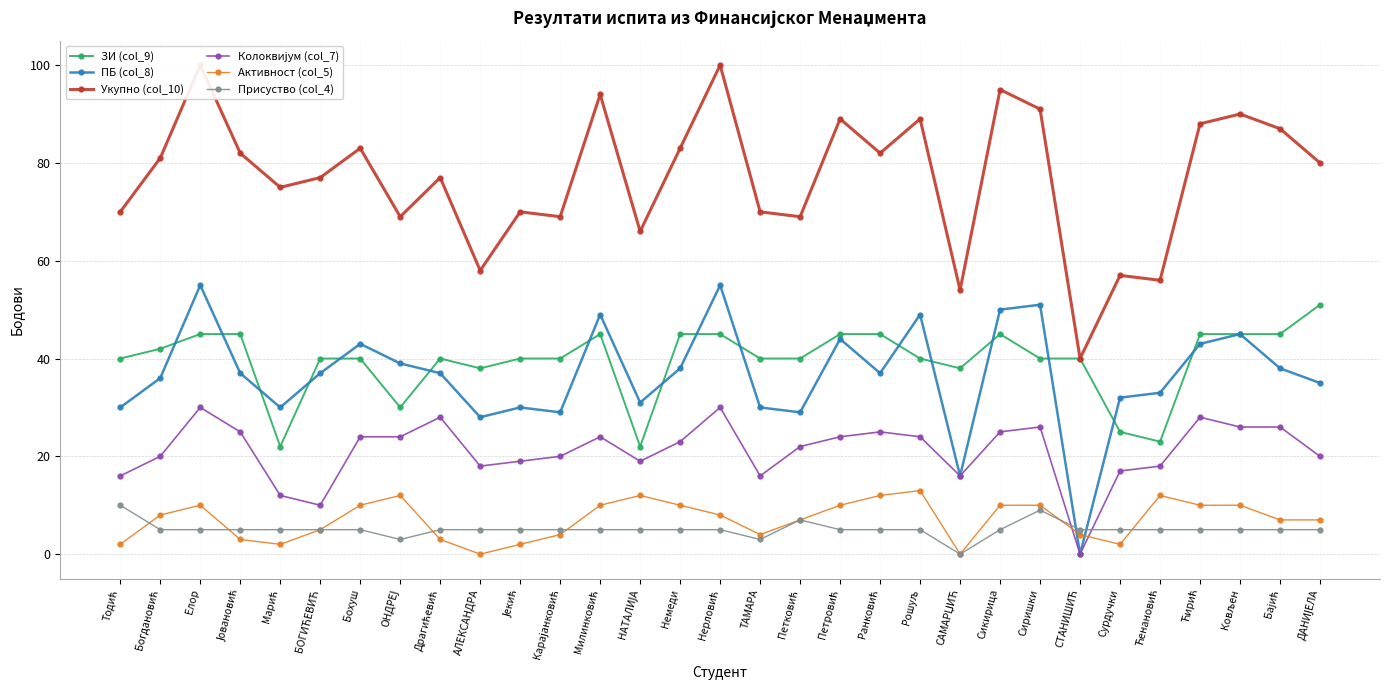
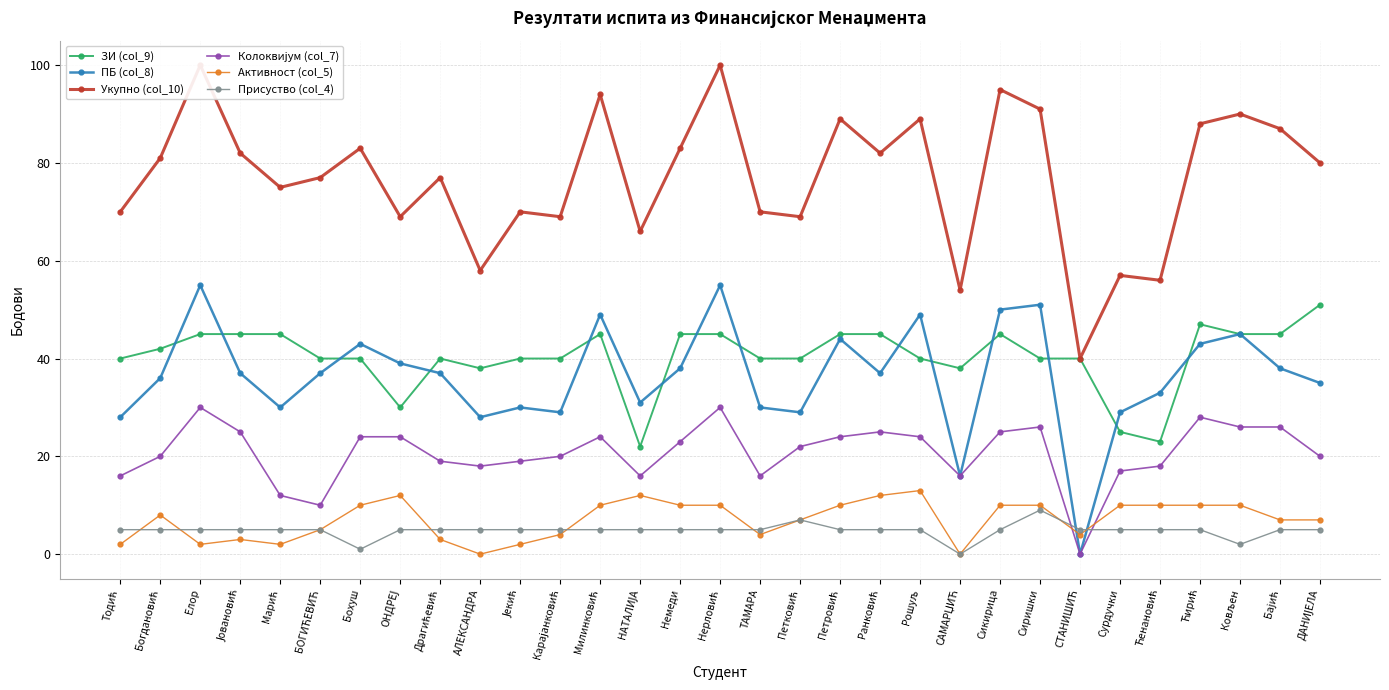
  {
    "ЗИ (col_9)": {
      "Тодић": 40,
      "Богдановић": 42,
      "Елор": 45,
      "Јовановић": 45,
-     "Марић": 22,
+     "Марић": 45,
      "БОГИЋЕВИЋ": 40,
      "Бохуш": 40,
      "ОНДРЕЈ": 30,
      "Драгићевић": 40,
      "АЛЕКСАНДРА": 38,
      "Јекић": 40,
      "Карајанковић": 40,
      "Милинковић": 45,
      "НАТАЛИЈА": 22,
      "Немеди": 45,
      "Нерловић": 45,
      "ТАМАРА": 40,
      "Петковић": 40,
      "Петровић": 45,
      "Ранковић": 45,
      "Рошуљ": 40,
      "САМАРЏИЋ": 38,
      "Сикирица": 45,
      "Сиришки": 40,
      "Сурдучки": 25,
      "Ћенановић": 23,
-     "Ћирић": 45,
+     "Ћирић": 47,
      "Бајић": 45,
      "ДАНИЈЕЛА": 51
    },
    "ПБ (col_8)": {
-     "Тодић": 30,
+     "Тодић": 28,
      "Богдановић": 36,
      "Елор": 55,
      "Јовановић": 37,
      "Марић": 30,
      "БОГИЋЕВИЋ": 37,
      "Бохуш": 43,
      "ОНДРЕЈ": 39,
      "Драгићевић": 37,
      "АЛЕКСАНДРА": 28,
      "Јекић": 30,
      "Карајанковић": 29,
      "Милинковић": 49,
      "НАТАЛИЈА": 31,
      "Немеди": 38,
      "Нерловић": 55,
      "ТАМАРА": 30,
      "Петковић": 29,
      "Петровић": 44,
      "Ранковић": 37,
      "Рошуљ": 49,
      "Сикирица": 50,
      "Сиришки": 51,
-     "Сурдучки": 32,
+     "Сурдучки": 29,
      "Ћенановић": 33,
      "Ћирић": 43,
      "Бајић": 38,
      "ДАНИЈЕЛА": 35
    },
    "Укупно (col_10)": {
      "Тодић": 70,
      "Богдановић": 81,
      "Јовановић": 82,
      "Марић": 75,
      "БОГИЋЕВИЋ": 77,
      "Бохуш": 83,
      "ОНДРЕЈ": 69,
      "Драгићевић": 77,
      "АЛЕКСАНДРА": 58,
      "Јекић": 70,
      "Карајанковић": 69,
      "Милинковић": 94,
      "НАТАЛИЈА": 66,
      "Немеди": 83,
      "Нерловић": 100,
      "ТАМАРА": 70,
      "Петковић": 69,
      "Петровић": 89,
      "Ранковић": 82,
      "Рошуљ": 89,
      "САМАРЏИЋ": 54,
      "Сикирица": 95,
      "Сиришки": 91,
      "Сурдучки": 57,
      "Ћенановић": 56,
      "Ћирић": 88,
      "Ковљен": 90,
      "Бајић": 87,
      "ДАНИЈЕЛА": 80
    },
    "Колоквијум (col_7)": {
      "Тодић": 16,
      "Богдановић": 20,
      "Елор": 30,
      "Јовановић": 25,
      "Марић": 12,
      "БОГИЋЕВИЋ": 10,
      "Бохуш": 24,
      "ОНДРЕЈ": 24,
-     "Драгићевић": 28,
+     "Драгићевић": 19,
      "АЛЕКСАНДРА": 18,
      "Јекић": 19,
      "Карајанковић": 20,
      "Милинковић": 24,
-     "НАТАЛИЈА": 19,
+     "НАТАЛИЈА": 16,
      "Немеди": 23,
      "Нерловић": 30,
      "ТАМАРА": 16,
      "Петковић": 22,
      "Петровић": 24,
      "Ранковић": 25,
      "Рошуљ": 24,
      "Сикирица": 25,
      "Сиришки": 26,
      "Сурдучки": 17,
      "Ћенановић": 18,
      "Ћирић": 28,
      "Ковљен": 26,
      "Бајић": 26,
      "ДАНИЈЕЛА": 20
    },
    "Активност (col_5)": {
      "Тодић": 2,
      "Богдановић": 8,
-     "Елор": 10,
+     "Елор": 2,
      "Јовановић": 3,
      "Марић": 2,
      "Бохуш": 10,
      "ОНДРЕЈ": 12,
      "Драгићевић": 3,
      "АЛЕКСАНДРА": 0,
      "Јекић": 2,
      "Карајанковић": 4,
      "Милинковић": 10,
      "НАТАЛИЈА": 12,
      "Немеди": 10,
-     "Нерловић": 8,
+     "Нерловић": 10,
      "ТАМАРА": 4,
      "Петровић": 10,
      "Ранковић": 12,
      "Рошуљ": 13,
      "Сикирица": 10,
      "Сиришки": 10,
      "СТАНИШИЋ": 4,
-     "Сурдучки": 2,
-     "Ћенановић": 12,
+     "Сурдучки": 10,
+     "Ћенановић": 10,
      "Ћирић": 10,
      "Ковљен": 10,
      "Бајић": 7,
      "ДАНИЈЕЛА": 7
    },
    "Присуство (col_4)": {
-     "Тодић": 10,
+     "Тодић": 5,
      "Богдановић": 5,
      "Елор": 5,
      "Јовановић": 5,
      "Марић": 5,
-     "Бохуш": 5,
-     "ОНДРЕЈ": 3,
+     "Бохуш": 1,
+     "ОНДРЕЈ": 5,
      "Драгићевић": 5,
      "АЛЕКСАНДРА": 5,
      "Јекић": 5,
      "Карајанковић": 5,
      "Милинковић": 5,
      "НАТАЛИЈА": 5,
      "Немеди": 5,
      "Нерловић": 5,
-     "ТАМАРА": 3,
+     "ТАМАРА": 5,
      "Петровић": 5,
      "Ранковић": 5,
      "Рошуљ": 5,
      "Сикирица": 5,
      "Сиришки": 9,
      "СТАНИШИЋ": 5,
      "Сурдучки": 5,
      "Ћенановић": 5,
      "Ћирић": 5,
-     "Ковљен": 5,
+     "Ковљен": 2,
      "Бајић": 5,
      "ДАНИЈЕЛА": 5
    }
  }
